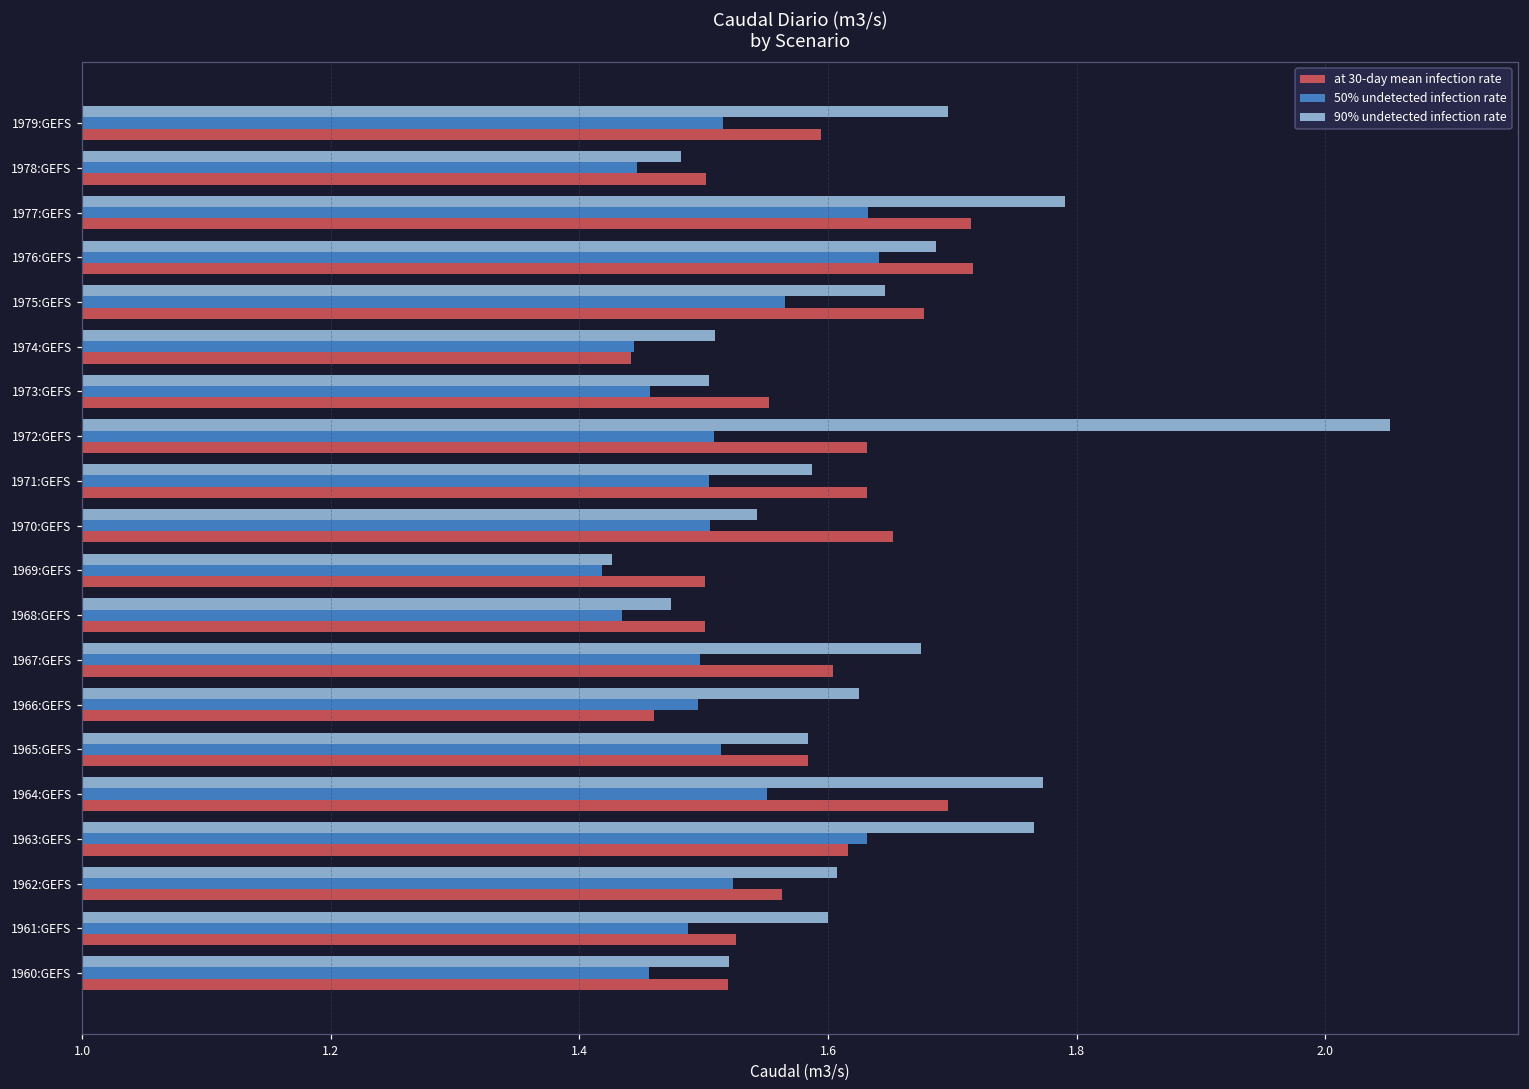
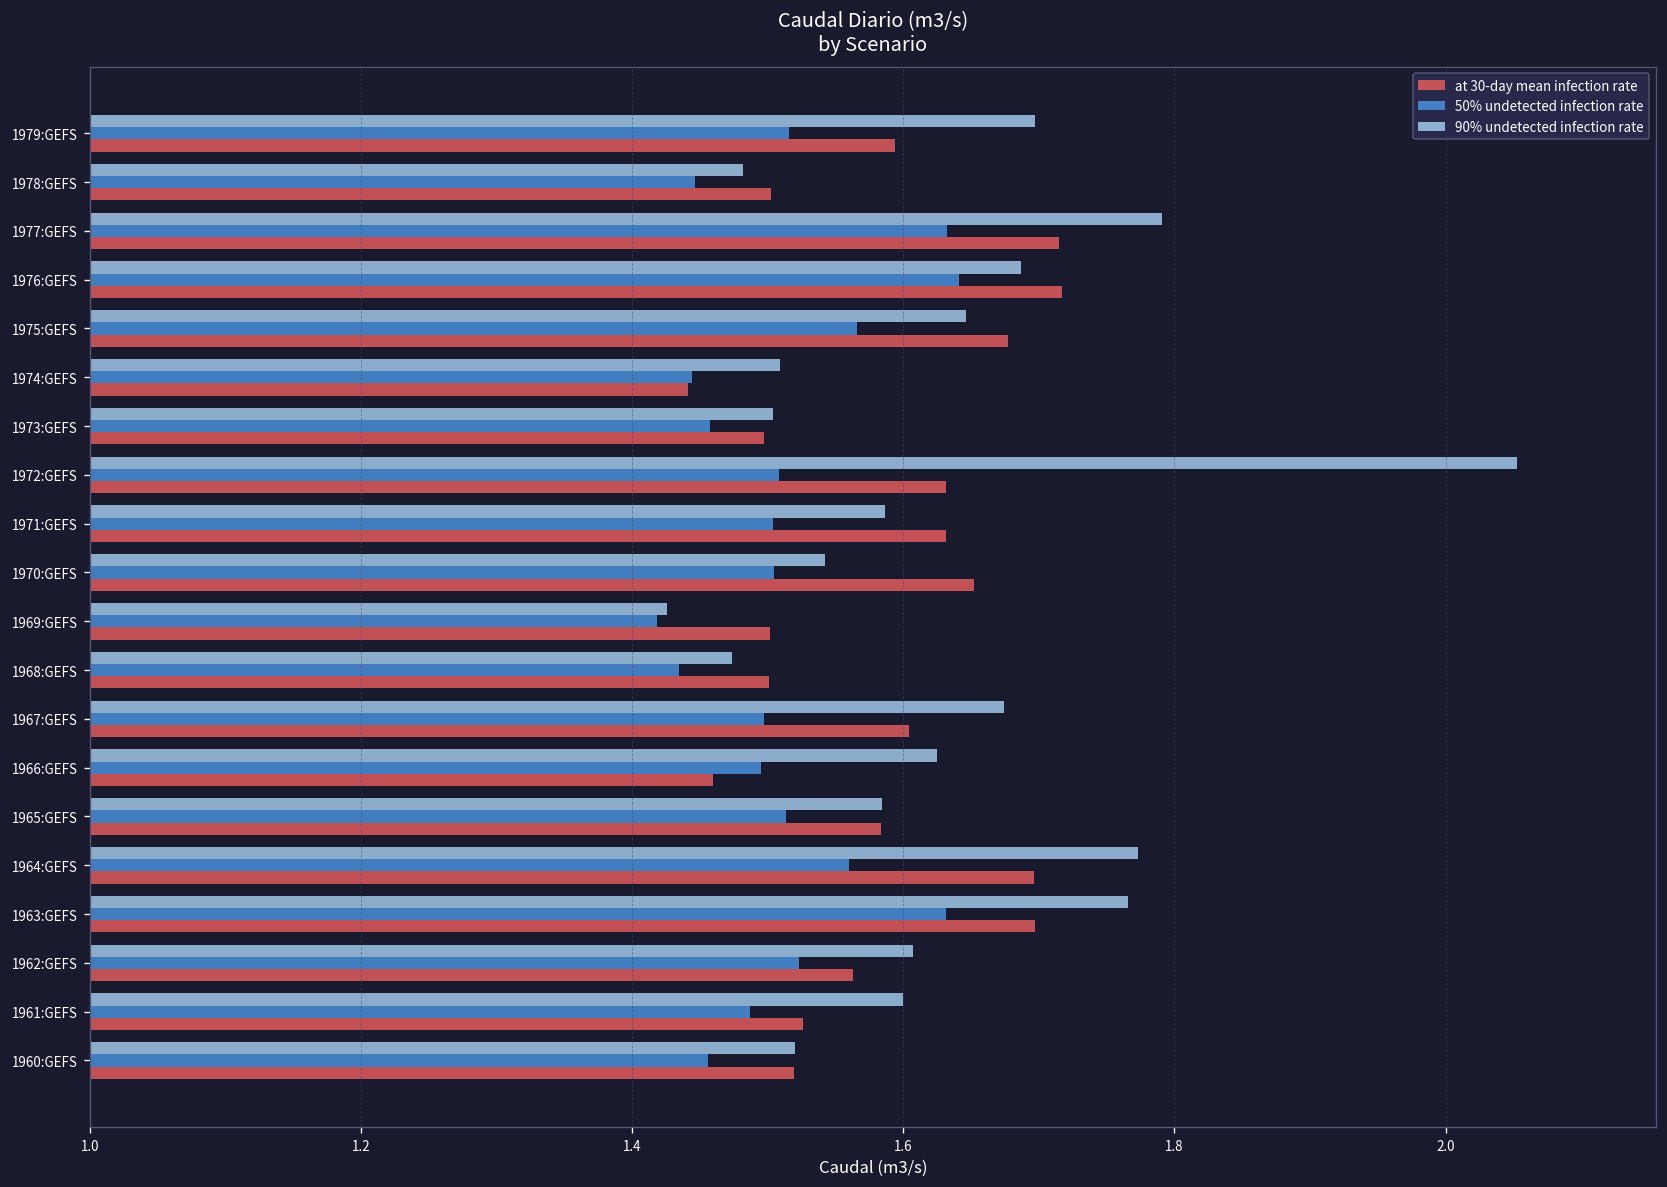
  {
    "at 30-day mean infection rate": {
      "1979:GEFS": 1.594,
      "1978:GEFS": 1.502,
      "1977:GEFS": 1.715,
      "1976:GEFS": 1.717,
      "1975:GEFS": 1.677,
      "1974:GEFS": 1.441,
-     "1973:GEFS": 1.552,
+     "1973:GEFS": 1.498,
      "1972:GEFS": 1.631,
      "1971:GEFS": 1.631,
      "1970:GEFS": 1.652,
      "1969:GEFS": 1.501,
      "1968:GEFS": 1.501,
      "1967:GEFS": 1.604,
      "1966:GEFS": 1.460,
      "1965:GEFS": 1.584,
      "1964:GEFS": 1.696,
-     "1963:GEFS": 1.616,
+     "1963:GEFS": 1.697,
      "1962:GEFS": 1.563,
      "1961:GEFS": 1.526,
      "1960:GEFS": 1.520
    },
    "50% undetected infection rate": {
      "1979:GEFS": 1.515,
      "1978:GEFS": 1.446,
      "1977:GEFS": 1.632,
      "1976:GEFS": 1.641,
      "1975:GEFS": 1.566,
      "1974:GEFS": 1.444,
      "1973:GEFS": 1.457,
      "1972:GEFS": 1.509,
      "1971:GEFS": 1.504,
      "1970:GEFS": 1.505,
      "1969:GEFS": 1.418,
      "1968:GEFS": 1.434,
      "1967:GEFS": 1.497,
      "1966:GEFS": 1.495,
      "1965:GEFS": 1.514,
-     "1964:GEFS": 1.551,
+     "1964:GEFS": 1.560,
      "1963:GEFS": 1.632,
      "1962:GEFS": 1.523,
      "1961:GEFS": 1.487,
      "1960:GEFS": 1.456
    },
    "90% undetected infection rate": {
      "1979:GEFS": 1.697,
      "1978:GEFS": 1.482,
      "1977:GEFS": 1.791,
      "1976:GEFS": 1.687,
      "1975:GEFS": 1.646,
      "1974:GEFS": 1.509,
      "1973:GEFS": 1.504,
      "1972:GEFS": 2.052,
      "1971:GEFS": 1.587,
      "1970:GEFS": 1.542,
      "1969:GEFS": 1.426,
      "1968:GEFS": 1.474,
      "1967:GEFS": 1.675,
      "1966:GEFS": 1.625,
      "1965:GEFS": 1.584,
      "1964:GEFS": 1.773,
      "1963:GEFS": 1.766,
      "1962:GEFS": 1.607,
      "1961:GEFS": 1.600,
      "1960:GEFS": 1.520
    }
  }
